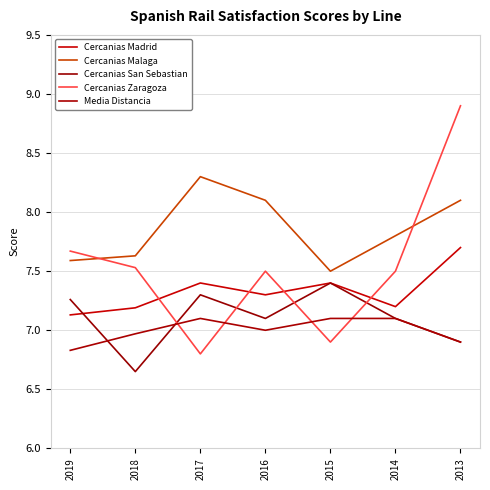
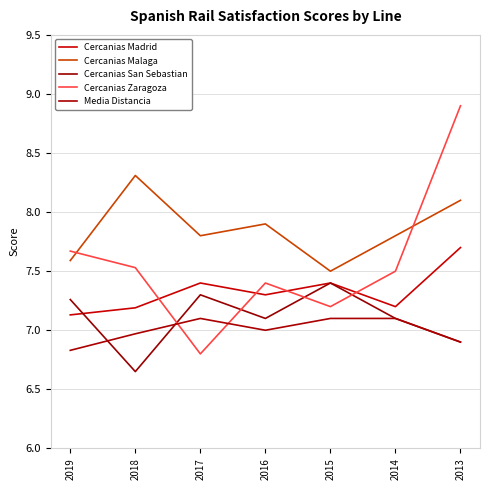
  {
    "Cercanias Malaga": {
      "2019": 7.59,
-     "2018": 7.63,
-     "2017": 8.3,
-     "2016": 8.1,
+     "2018": 8.31,
+     "2017": 7.8,
+     "2016": 7.9,
      "2015": 7.50,
      "2014": 7.80,
      "2013": 8.10
    },
    "Cercanias Zaragoza": {
      "2019": 7.67,
      "2018": 7.53,
      "2017": 6.8,
-     "2016": 7.5,
-     "2015": 6.9,
+     "2016": 7.4,
+     "2015": 7.2,
      "2014": 7.5,
      "2013": 8.9
    }
  }
